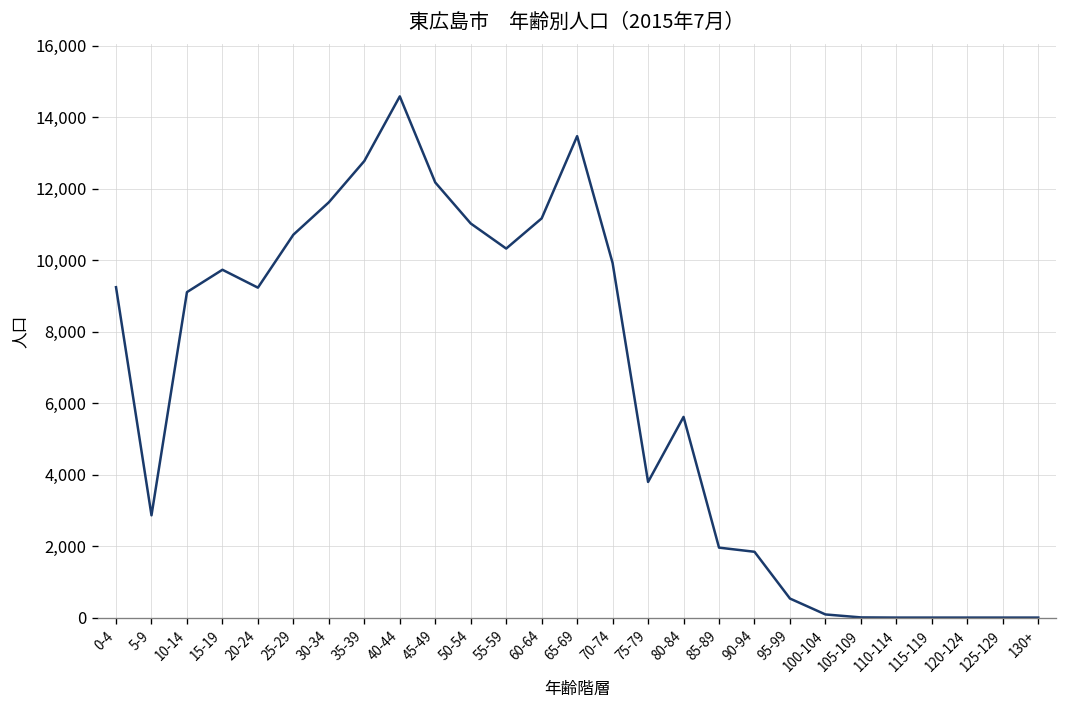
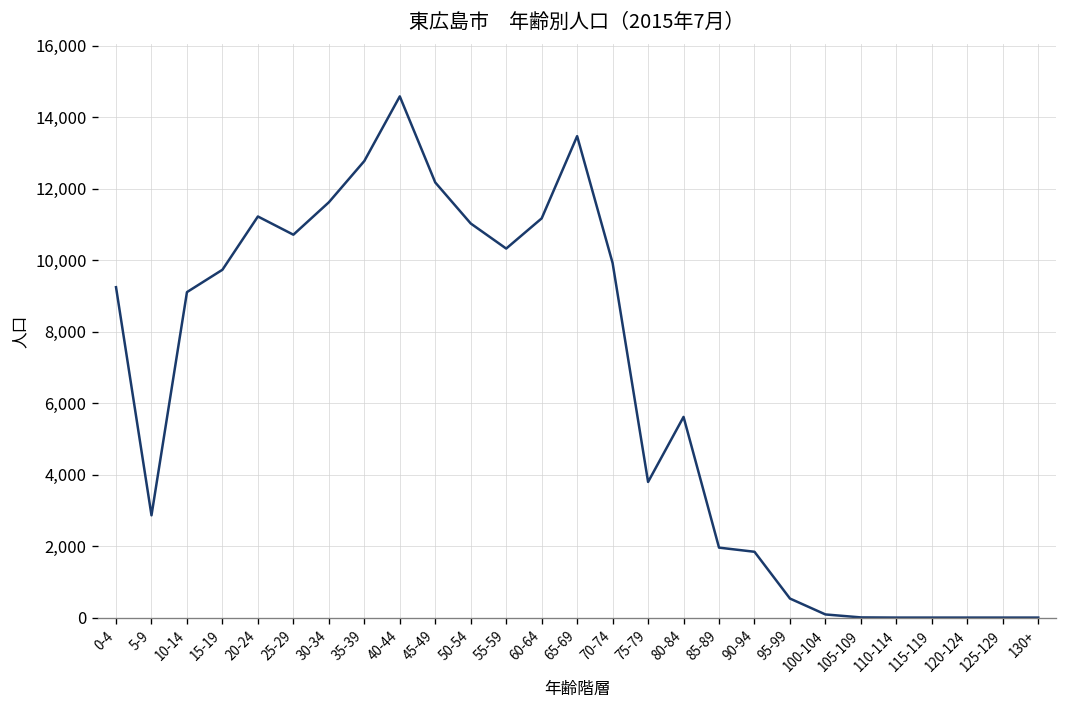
  {
    "0-4": "9,200",
    "5-9": "2,900",
    "10-14": "9,100",
    "15-19": "9,700",
-   "20-24": "9,200",
+   "20-24": "11,200",
    "25-29": "10,700",
    "30-34": "11,600",
    "35-39": "12,800",
    "40-44": "14,600",
    "45-49": "12,200",
    "50-54": "11,000",
    "55-59": "10,300",
    "60-64": "11,200",
    "65-69": "13,500",
    "70-74": "9,900",
    "75-79": "3,800",
    "80-84": "5,600",
    "85-89": "2,000",
    "90-94": "1,800",
    "95-99": "500",
    "100-104": "100",
    "105-109": "0",
    "110-114": "0",
    "115-119": "0",
    "120-124": "0",
    "125-129": "0",
    "130+": "0"
  }
